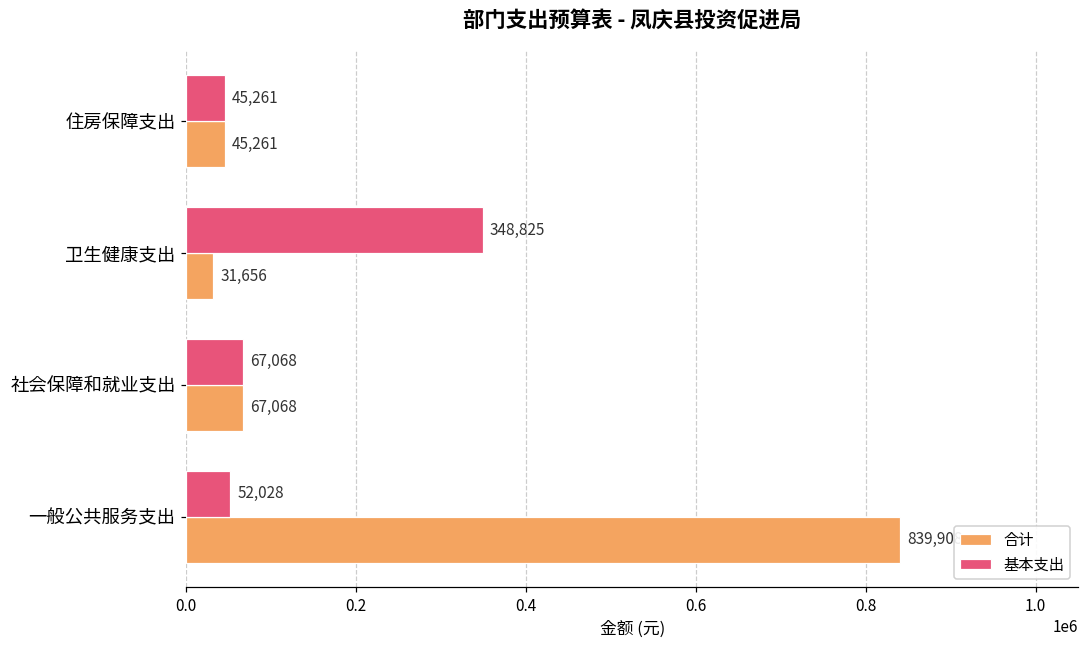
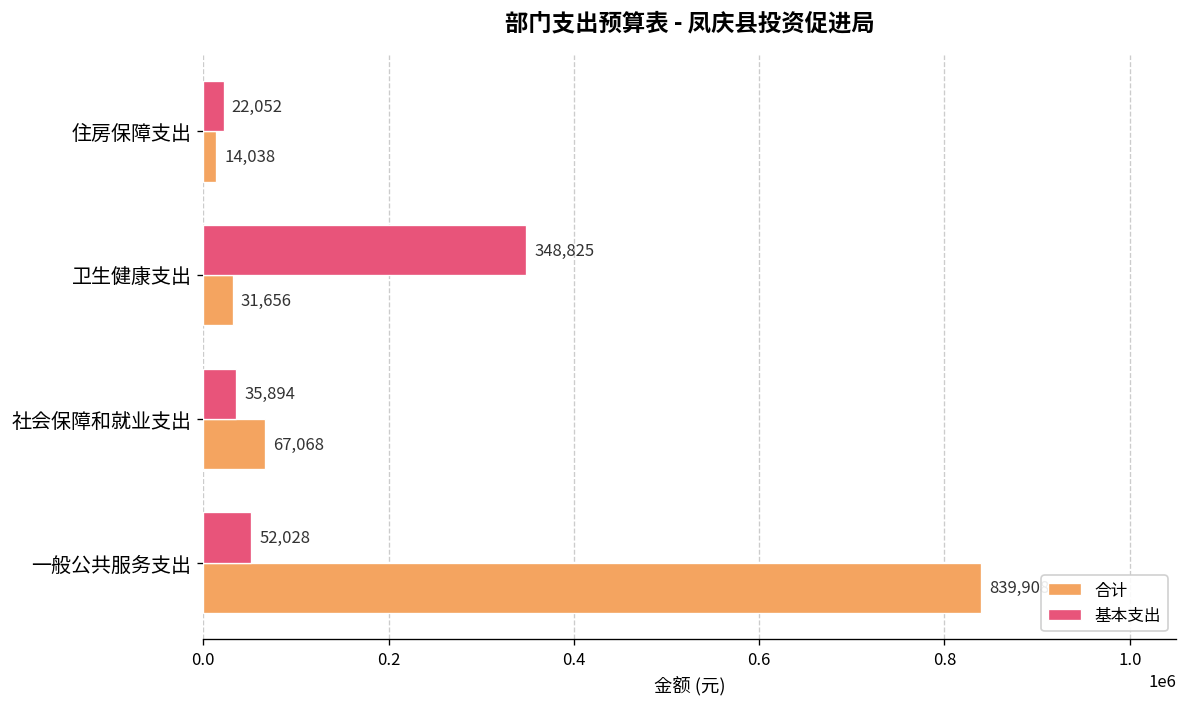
  {
    "合计": {
-     "住房保障支出": "45,261",
+     "住房保障支出": "14,038",
      "卫生健康支出": "31,656",
      "社会保障和就业支出": "67,068"
    },
    "基本支出": {
-     "住房保障支出": "45,261",
+     "住房保障支出": "22,052",
      "卫生健康支出": "348,825",
-     "社会保障和就业支出": "67,068",
+     "社会保障和就业支出": "35,894",
      "一般公共服务支出": "52,028"
    }
  }
